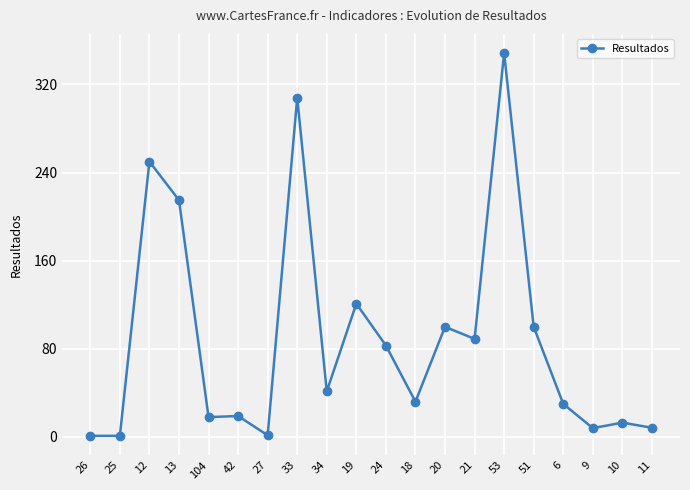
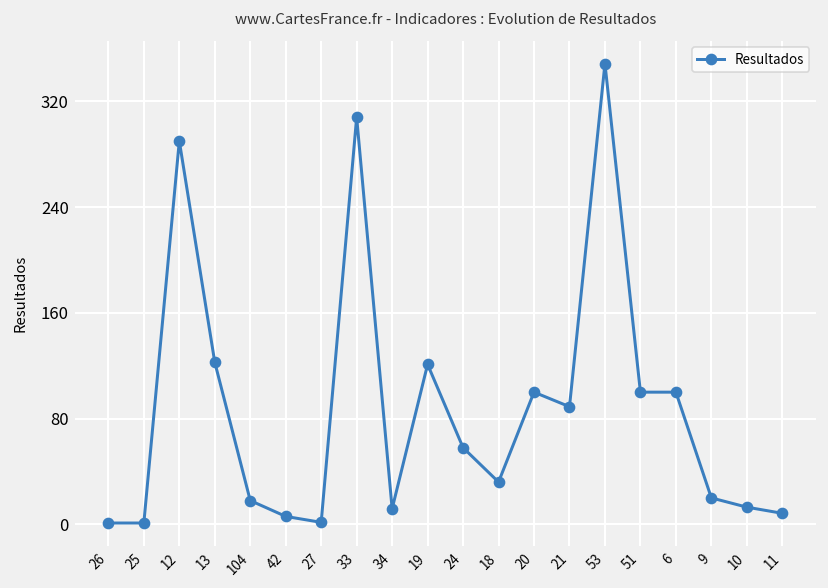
  {
    "26": 1,
    "25": 1,
-   "12": 250,
-   "13": 215,
+   "12": 290,
+   "13": 123,
    "104": 18,
-   "42": 19,
+   "42": 6,
    "27": 2,
    "33": 308,
-   "34": 41,
+   "34": 12,
    "19": 121,
-   "24": 83,
+   "24": 58,
    "18": 32,
    "20": 100,
    "21": 89,
    "53": 349,
    "51": 100,
-   "6": 30,
-   "9": 8,
+   "6": 100,
+   "9": 20,
    "10": 13,
    "11": 8
  }
